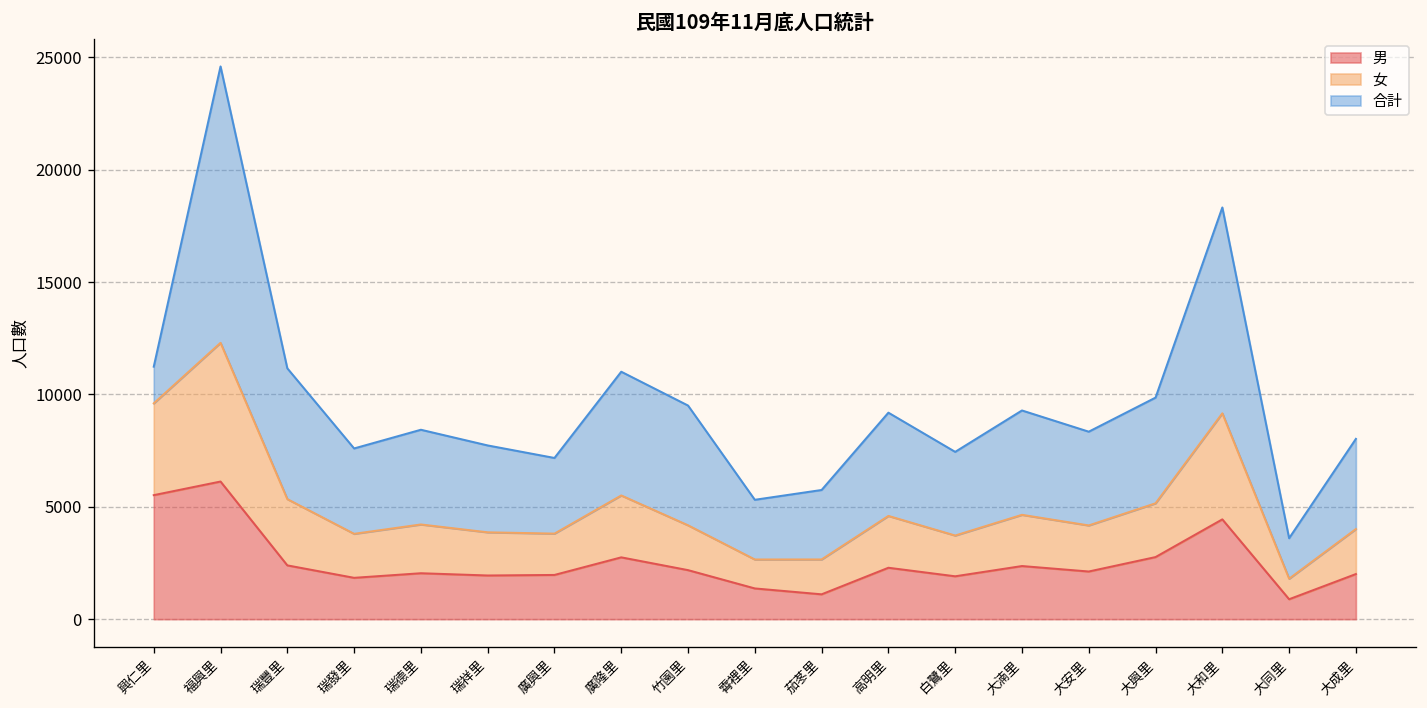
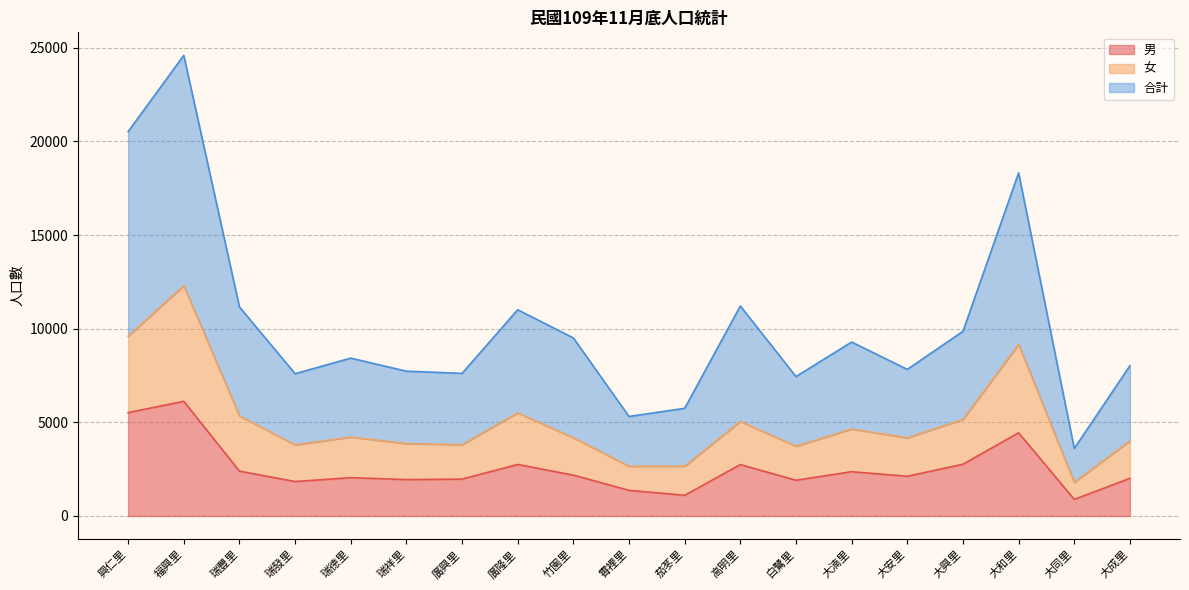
  {
    "男": {
      "興仁里": 5500,
      "福興里": 6100,
      "瑞豐里": 2400,
      "瑞發里": 1800,
      "瑞德里": 2000,
      "瑞祥里": 1900,
      "廣興里": 2000,
      "廣隆里": 2800,
      "竹園里": 2200,
      "霄裡里": 1400,
      "茄苳里": 1100,
-     "高明里": 2300,
+     "高明里": 2700,
      "白鷺里": 1900,
      "大湳里": 2400,
      "大安里": 2100,
      "大興里": 2800,
      "大和里": 4400,
      "大同里": 900,
      "大成里": 2000
    },
    "女": {
      "興仁里": 4100,
      "福興里": 6200,
      "瑞豐里": 2900,
      "瑞發里": 2000,
      "瑞德里": 2200,
      "瑞祥里": 1900,
      "廣興里": 1800,
      "廣隆里": 2800,
      "竹園里": 2000,
      "霄裡里": 1300,
      "茄苳里": 1600,
      "高明里": 2300,
      "白鷺里": 1800,
      "大湳里": 2300,
      "大安里": 2100,
      "大興里": 2400,
      "大和里": 4700,
      "大同里": 900,
      "大成里": 2000
    },
    "合計": {
-     "興仁里": 1600,
+     "興仁里": 10900,
      "福興里": 12300,
      "瑞豐里": 5800,
      "瑞發里": 3800,
      "瑞德里": 4200,
      "瑞祥里": 3900,
-     "廣興里": 3400,
+     "廣興里": 3800,
      "廣隆里": 5500,
      "竹園里": 5300,
      "霄裡里": 2700,
      "茄苳里": 3100,
-     "高明里": 4600,
+     "高明里": 6200,
      "白鷺里": 3700,
      "大湳里": 4600,
-     "大安里": 4200,
+     "大安里": 3700,
      "大興里": 4700,
      "大和里": 9200,
      "大同里": 1800,
      "大成里": 4000
    }
  }
